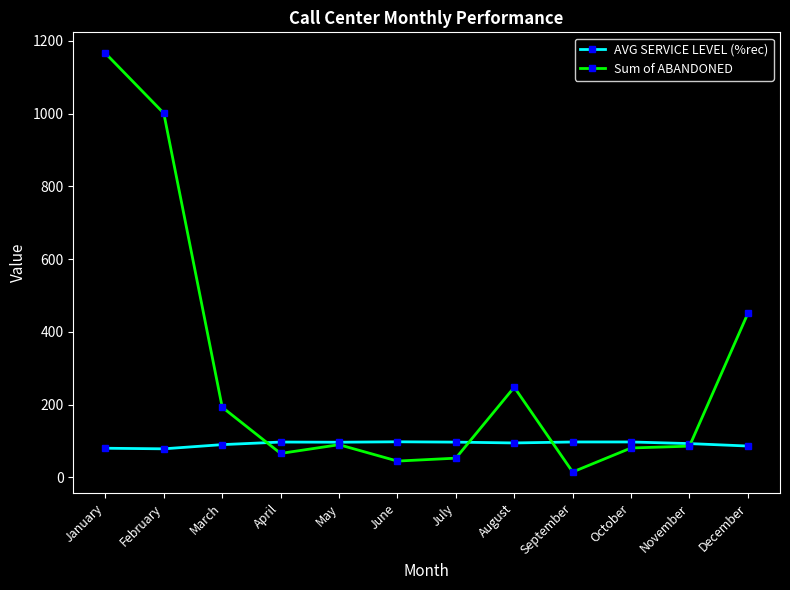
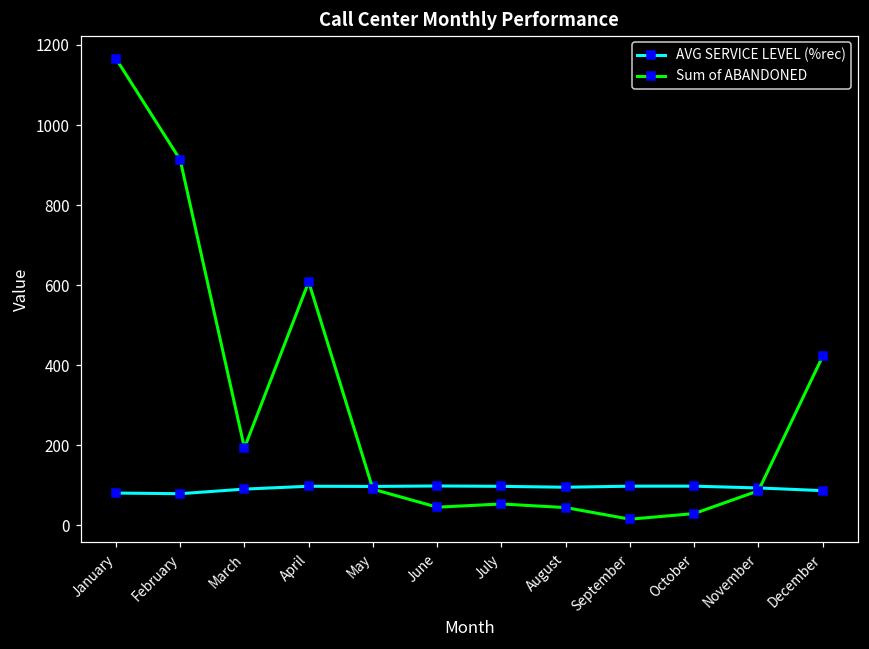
  {
    "AVG SERVICE LEVEL (%rec)": {
      "January": 80,
      "February": 80,
      "March": 90,
      "April": 100,
      "June": 100,
      "July": 100,
      "August": 90,
      "September": 100,
      "October": 100,
      "November": 90,
      "December": 90
    },
    "Sum of ABANDONED": {
      "January": 1170,
-     "February": 1000,
+     "February": 910,
      "March": 190,
-     "April": 70,
+     "April": 610,
      "June": 50,
      "July": 50,
-     "August": 250,
+     "August": 40,
      "September": 20,
-     "October": 80,
+     "October": 30,
      "November": 90,
-     "December": 450
+     "December": 420
    }
  }
